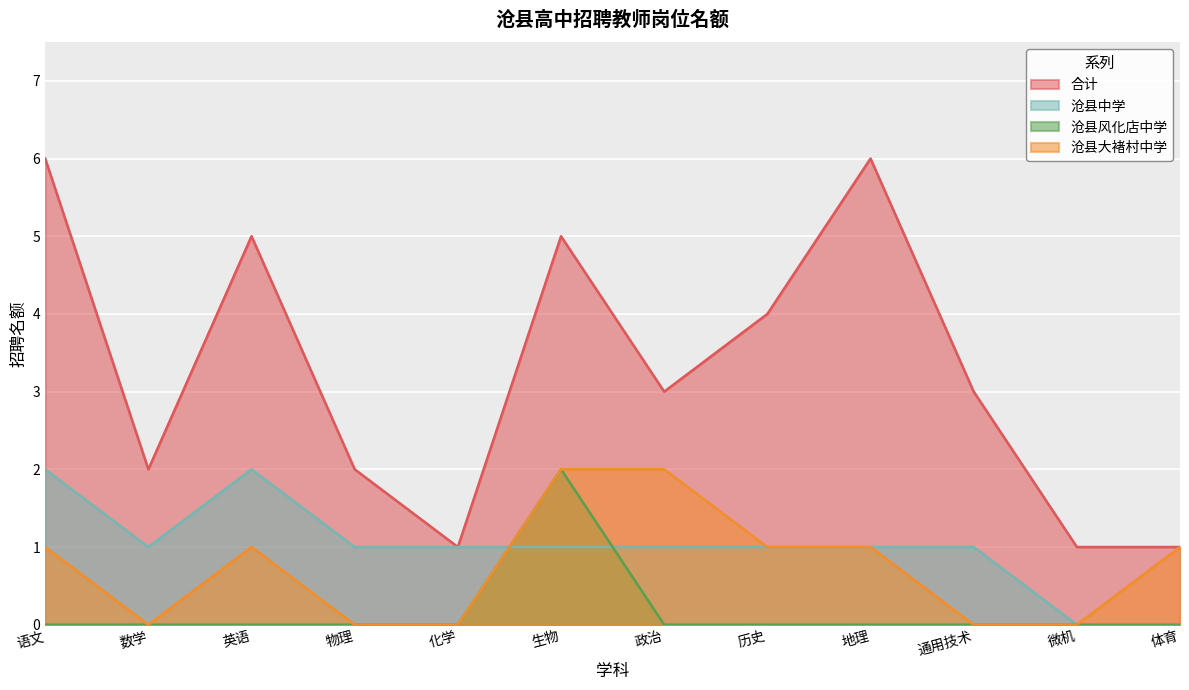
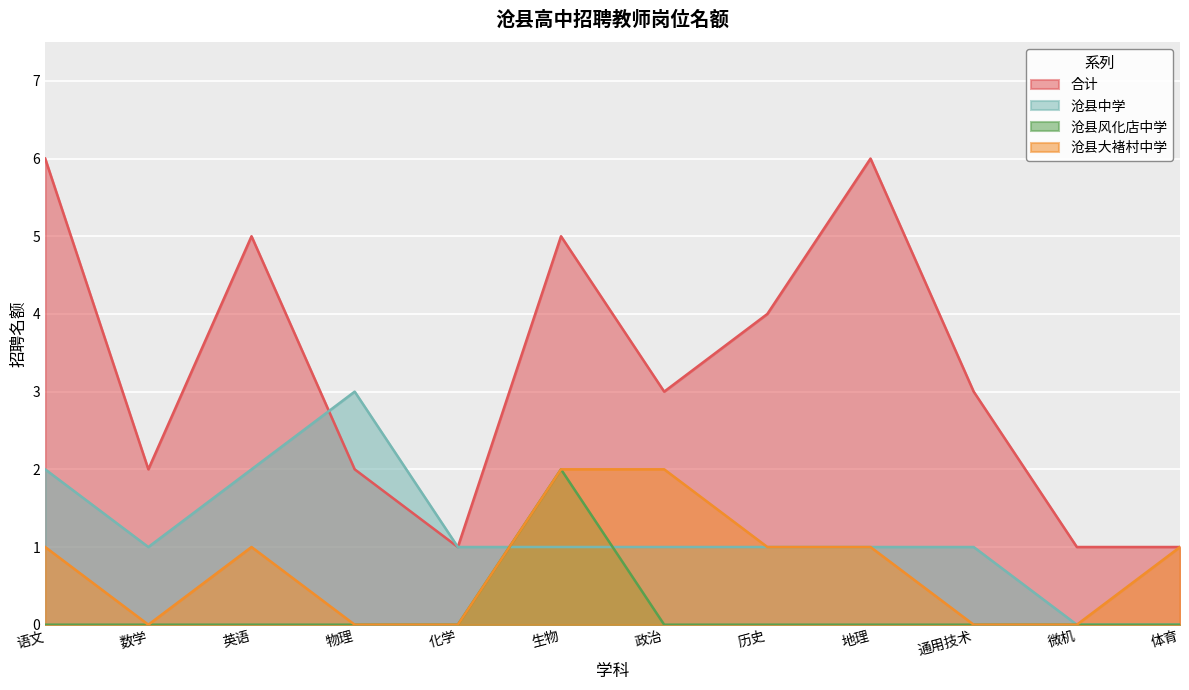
  {
    "合计": {
      "语文": 6,
      "数学": 2,
      "英语": 5,
      "物理": 2,
      "生物": 5,
      "政治": 3,
      "历史": 4,
      "地理": 6,
      "通用技术": 3,
      "微机": 1
    },
    "沧县中学": {
      "语文": 2,
      "数学": 1,
      "英语": 2,
-     "物理": 1,
+     "物理": 3,
      "生物": 1,
      "政治": 1,
      "通用技术": 1
    },
    "沧县风化店中学": {
      "语文": 0,
      "英语": 0,
      "政治": 0,
      "历史": 0,
      "地理": 0
    },
    "沧县大褚村中学": {
      "语文": 1,
      "英语": 1,
      "政治": 2
    }
  }
